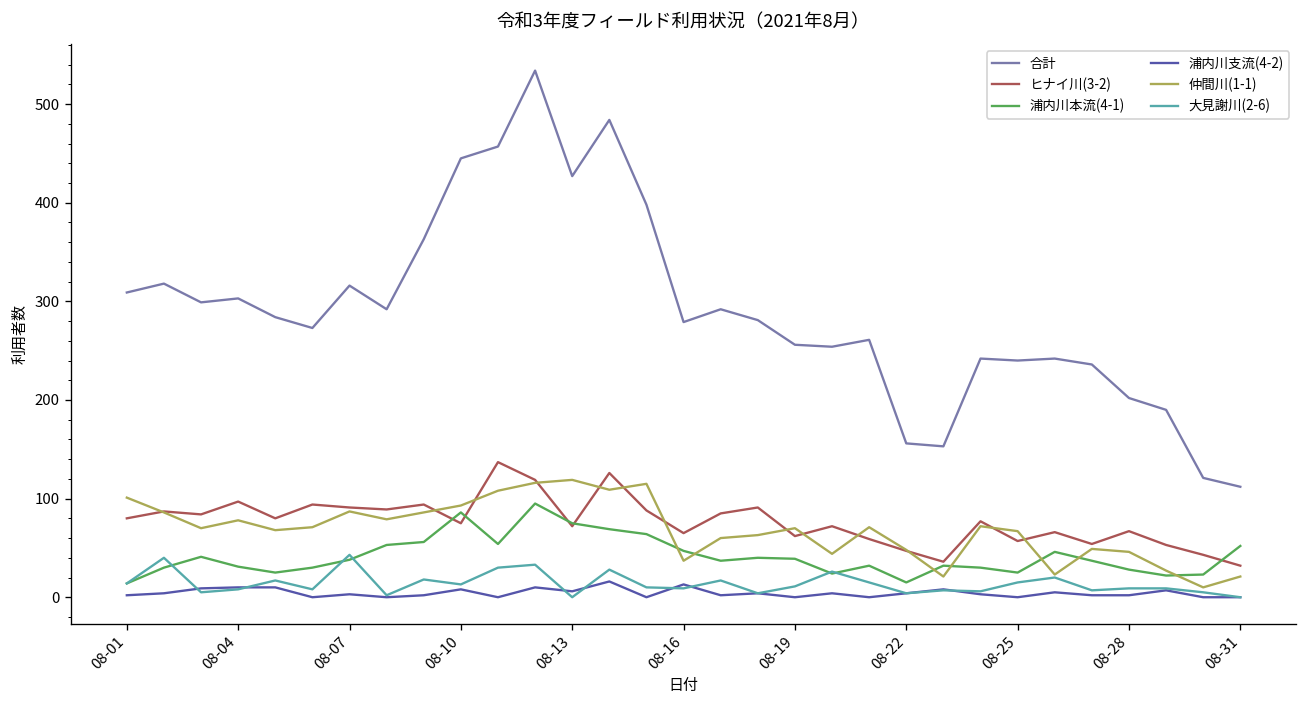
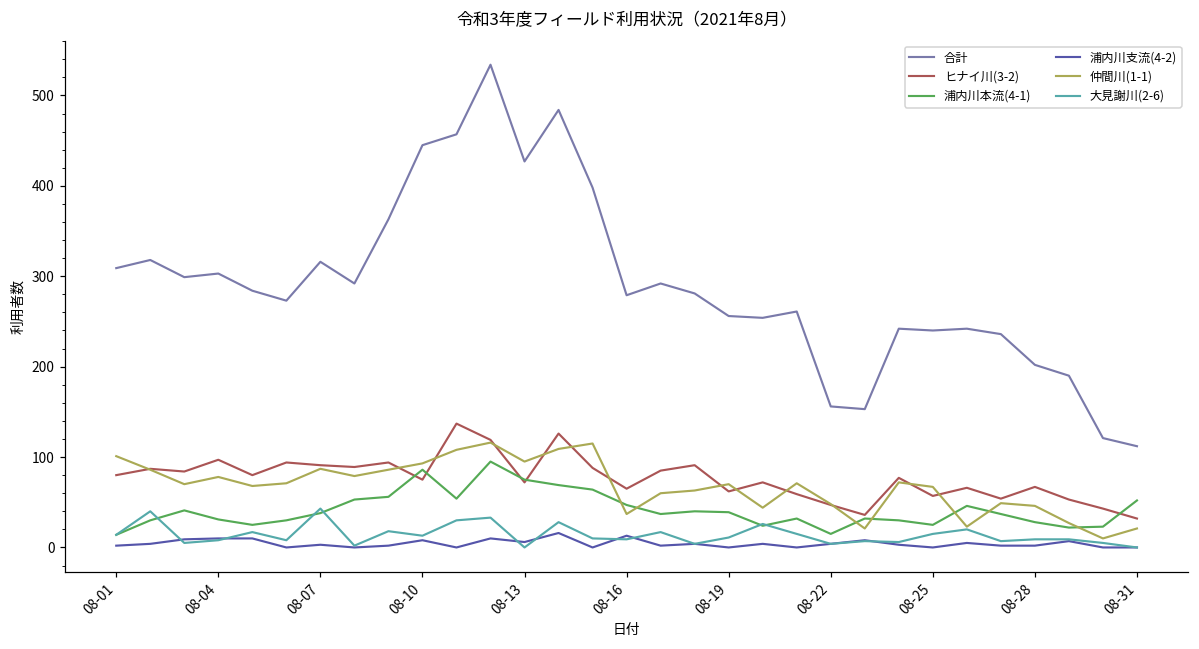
  {
    "ヒナイ川(3-2)": {
      "08-01": 80,
      "08-04": 100,
      "08-07": 90,
      "08-10": 80,
      "08-16": 70,
      "08-19": 60,
      "08-25": 60,
      "08-28": 70,
      "08-31": 30
    },
    "浦内川本流(4-1)": {
      "08-04": 30,
      "08-07": 40,
      "08-10": 90,
      "08-16": 50,
      "08-19": 40,
      "08-22": 20,
      "08-25": 30,
      "08-28": 30,
      "08-31": 50
    },
    "仲間川(1-1)": {
      "08-01": 100,
      "08-04": 80,
      "08-07": 90,
      "08-10": 90,
-     "08-13": 120,
+     "08-13": 100,
      "08-16": 40,
      "08-19": 70,
      "08-25": 70,
      "08-28": 50,
      "08-31": 20
    },
    "大見謝川(2-6)": {
      "08-07": 40,
      "08-10": 10,
      "08-13": 0,
      "08-16": 10,
      "08-19": 10,
      "08-25": 20,
      "08-28": 10
    }
  }
